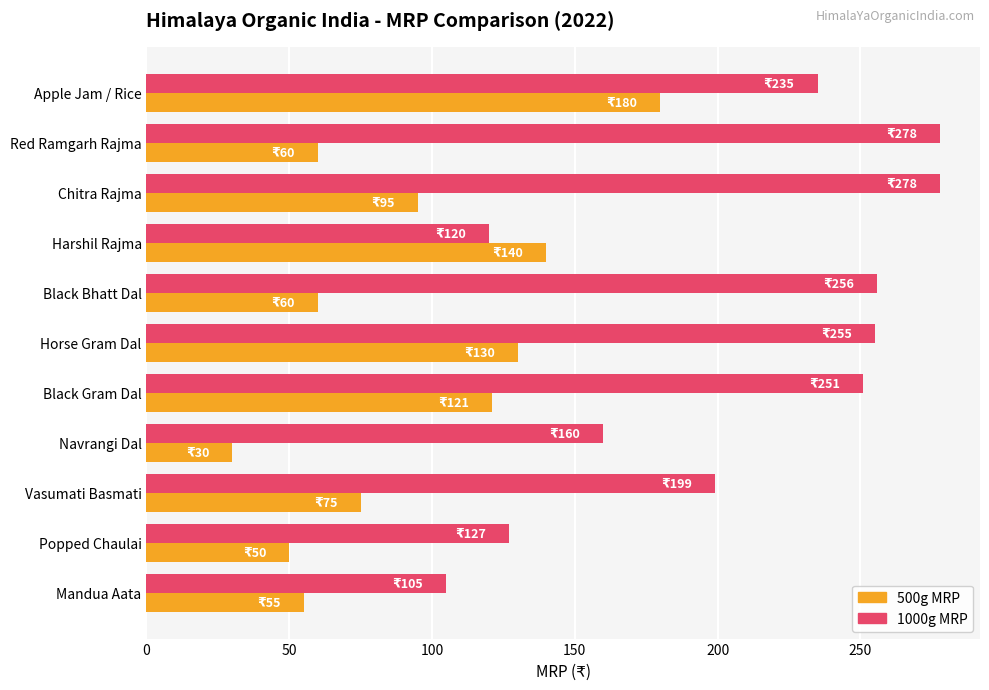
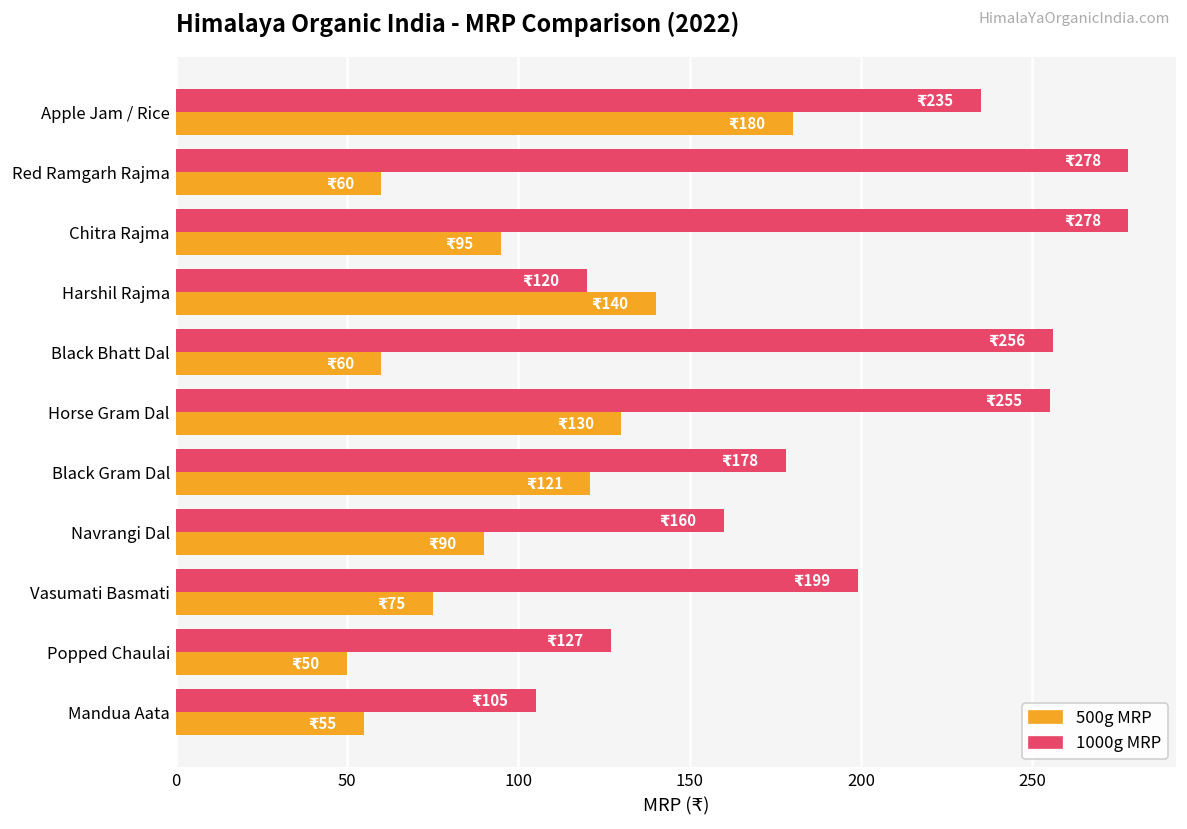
  {
    "500g MRP": {
      "Apple Jam / Rice": 180,
      "Red Ramgarh Rajma": 60,
      "Chitra Rajma": 95,
      "Harshil Rajma": 140,
      "Black Bhatt Dal": 60,
      "Horse Gram Dal": 130,
      "Black Gram Dal": 121,
-     "Navrangi Dal": 30,
+     "Navrangi Dal": 90,
      "Vasumati Basmati": 75,
      "Popped Chaulai": 50,
      "Mandua Aata": 55
    },
    "1000g MRP": {
      "Apple Jam / Rice": 235,
      "Red Ramgarh Rajma": 278,
      "Chitra Rajma": 278,
      "Harshil Rajma": 120,
      "Black Bhatt Dal": 256,
      "Horse Gram Dal": 255,
-     "Black Gram Dal": 251,
+     "Black Gram Dal": 178,
      "Navrangi Dal": 160,
      "Vasumati Basmati": 199,
      "Popped Chaulai": 127,
      "Mandua Aata": 105
    }
  }
